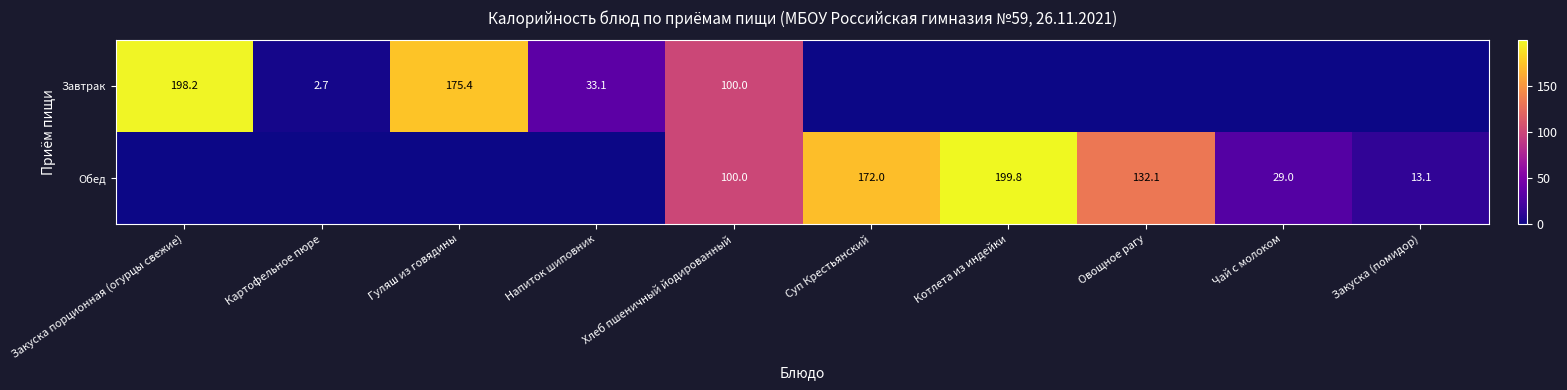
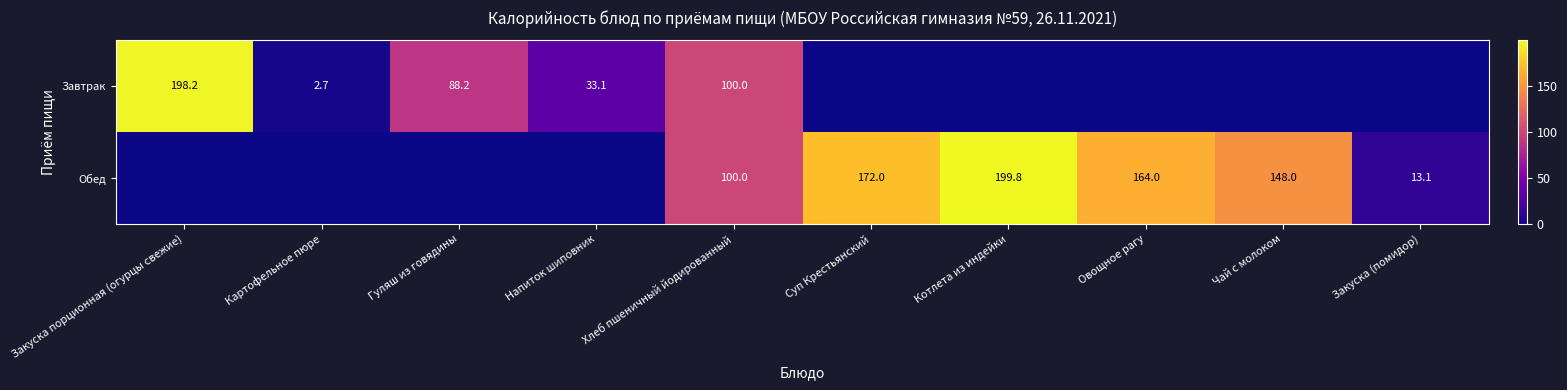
  {
    "Завтрак": {
      "Закуска порционная (огурцы свежие)": 198.2,
      "Картофельное пюре": 2.7,
-     "Гуляш из говядины": 175.4,
+     "Гуляш из говядины": 88.2,
      "Напиток шиповник": 33.1,
      "Хлеб пшеничный йодированный": 100.0
    },
    "Обед": {
      "Хлеб пшеничный йодированный": 100.0,
      "Суп Крестьянский": 172.0,
      "Котлета из индейки": 199.8,
-     "Овощное рагу": 132.1,
-     "Чай с молоком": 29.0,
+     "Овощное рагу": 164.0,
+     "Чай с молоком": 148.0,
      "Закуска (помидор)": 13.1
    }
  }
